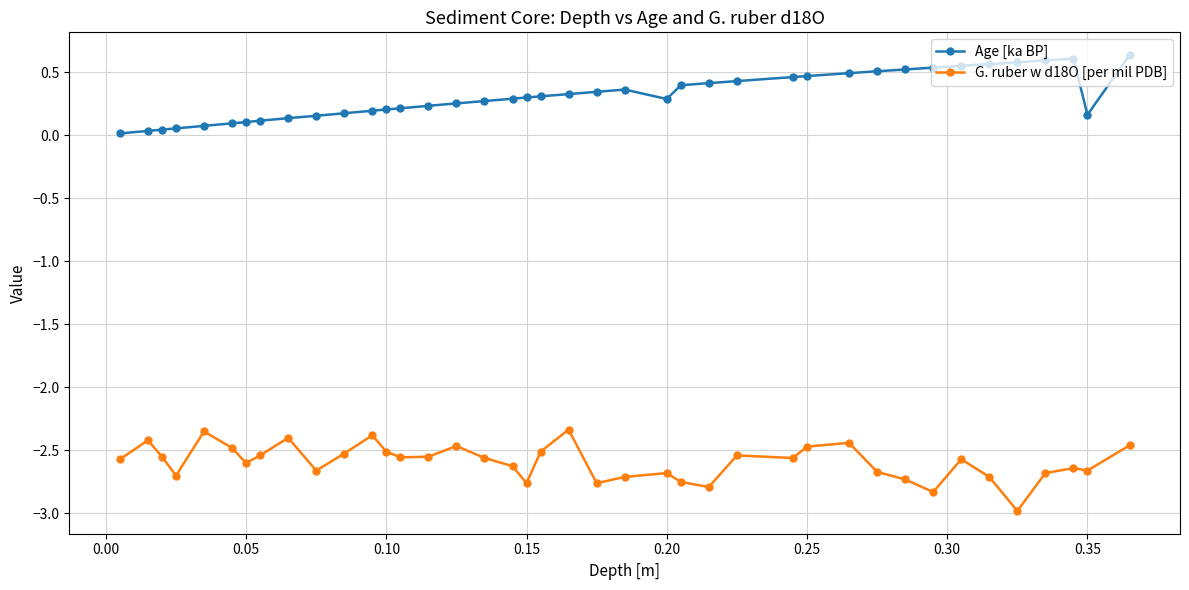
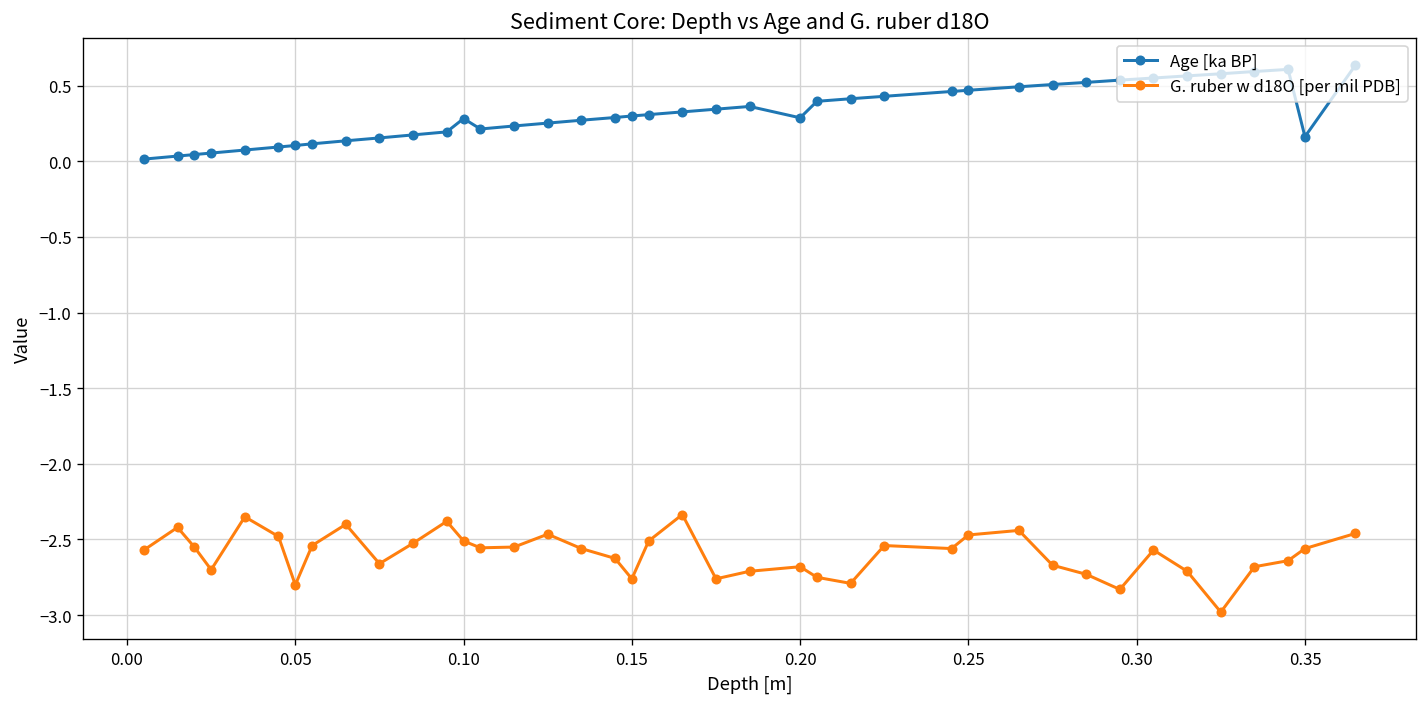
  {
    "Age [ka BP]": {
      "0.05": 0.10,
-     "0.10": 0.20,
+     "0.10": 0.28,
      "0.15": 0.30,
      "0.20": 0.29,
      "0.25": 0.47,
      "0.35": 0.16
    },
    "G. ruber w d18O [per mil PDB]": {
-     "0.05": -2.6,
+     "0.05": -2.8,
      "0.10": -2.51,
      "0.15": -2.76,
      "0.20": -2.68,
      "0.25": -2.47,
-     "0.35": -2.66
+     "0.35": -2.56
    }
  }
